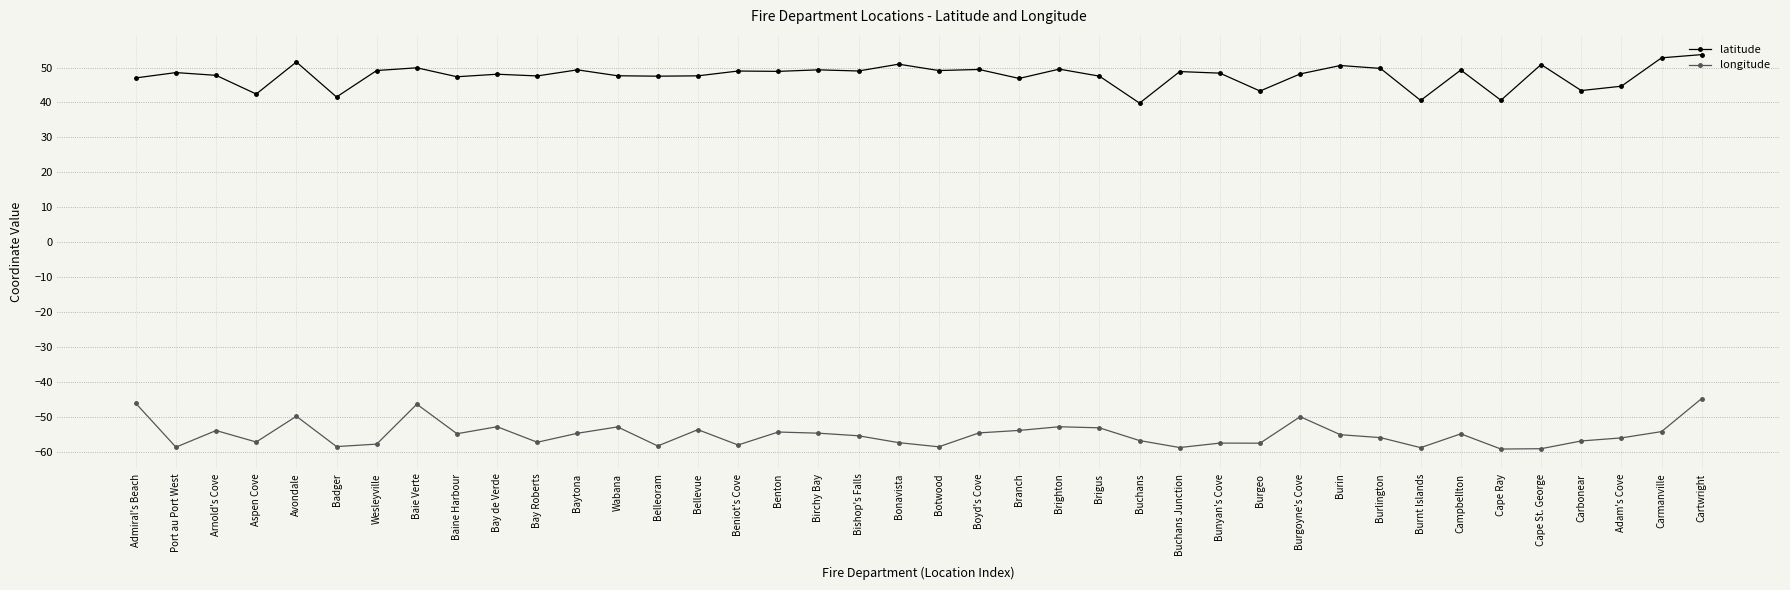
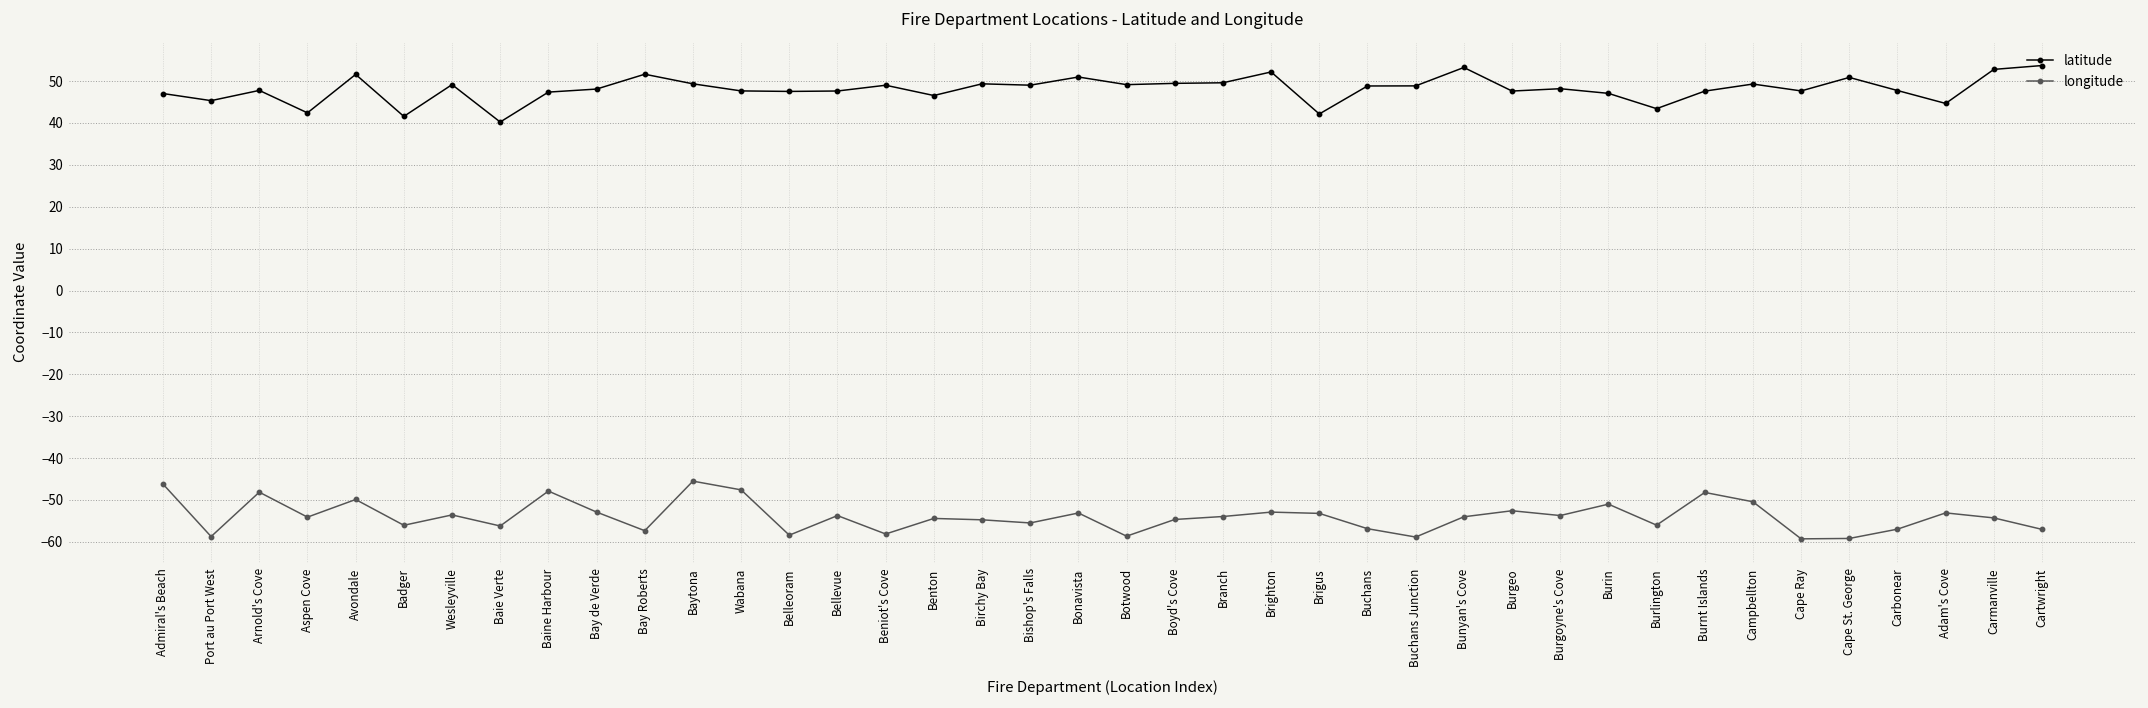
  {
    "latitude": {
      "Admiral's Beach": 47,
-     "Port au Port West": 49,
+     "Port au Port West": 45,
      "Arnold's Cove": 48,
      "Aspen Cove": 42,
      "Avondale": 52,
      "Badger": 42,
      "Wesleyville": 49,
-     "Baie Verte": 50,
+     "Baie Verte": 40,
      "Baine Harbour": 47,
      "Bay de Verde": 48,
-     "Bay Roberts": 48,
+     "Bay Roberts": 52,
      "Baytona": 49,
      "Wabana": 48,
      "Belleoram": 48,
      "Bellevue": 48,
      "Beniot's Cove": 49,
-     "Benton": 49,
+     "Benton": 47,
      "Birchy Bay": 49,
      "Bishop's Falls": 49,
      "Bonavista": 51,
      "Botwood": 49,
      "Boyd's Cove": 49,
-     "Branch": 47,
-     "Brighton": 50,
-     "Brigus": 48,
-     "Buchans": 40,
+     "Branch": 50,
+     "Brighton": 52,
+     "Brigus": 42,
+     "Buchans": 49,
      "Buchans Junction": 49,
-     "Bunyan's Cove": 48,
-     "Burgeo": 43,
+     "Bunyan's Cove": 53,
+     "Burgeo": 48,
      "Burgoyne's Cove": 48,
-     "Burin": 51,
-     "Burlington": 50,
-     "Burnt Islands": 41,
+     "Burin": 47,
+     "Burlington": 43,
+     "Burnt Islands": 48,
      "Campbellton": 49,
-     "Cape Ray": 41,
+     "Cape Ray": 48,
      "Cape St. George": 51,
-     "Carbonear": 43,
+     "Carbonear": 48,
      "Adam's Cove": 45,
      "Carmanville": 53,
      "Cartwright": 54
    },
    "longitude": {
      "Admiral's Beach": -46,
      "Port au Port West": -59,
-     "Arnold's Cove": -54,
-     "Aspen Cove": -57,
+     "Arnold's Cove": -48,
+     "Aspen Cove": -54,
      "Avondale": -50,
-     "Badger": -59,
-     "Wesleyville": -58,
-     "Baie Verte": -46,
-     "Baine Harbour": -55,
+     "Badger": -56,
+     "Wesleyville": -54,
+     "Baie Verte": -56,
+     "Baine Harbour": -48,
      "Bay de Verde": -53,
      "Bay Roberts": -57,
-     "Baytona": -55,
-     "Wabana": -53,
+     "Baytona": -46,
+     "Wabana": -48,
      "Belleoram": -58,
      "Bellevue": -54,
      "Beniot's Cove": -58,
      "Benton": -54,
      "Birchy Bay": -55,
      "Bishop's Falls": -55,
-     "Bonavista": -57,
+     "Bonavista": -53,
      "Botwood": -59,
      "Boyd's Cove": -55,
      "Branch": -54,
      "Brighton": -53,
      "Brigus": -53,
      "Buchans": -57,
      "Buchans Junction": -59,
-     "Bunyan's Cove": -58,
-     "Burgeo": -58,
-     "Burgoyne's Cove": -50,
-     "Burin": -55,
+     "Bunyan's Cove": -54,
+     "Burgeo": -53,
+     "Burgoyne's Cove": -54,
+     "Burin": -51,
      "Burlington": -56,
-     "Burnt Islands": -59,
-     "Campbellton": -55,
+     "Burnt Islands": -48,
+     "Campbellton": -50,
      "Cape Ray": -59,
      "Cape St. George": -59,
      "Carbonear": -57,
-     "Adam's Cove": -56,
+     "Adam's Cove": -53,
      "Carmanville": -54,
-     "Cartwright": -45
+     "Cartwright": -57
    }
  }
